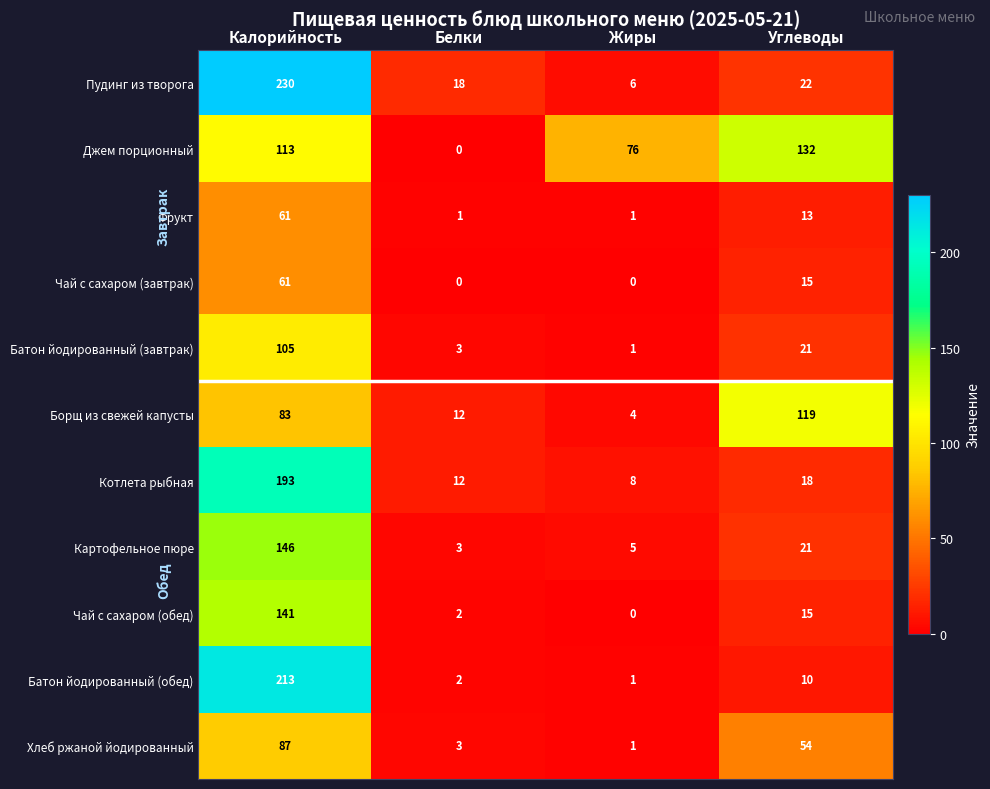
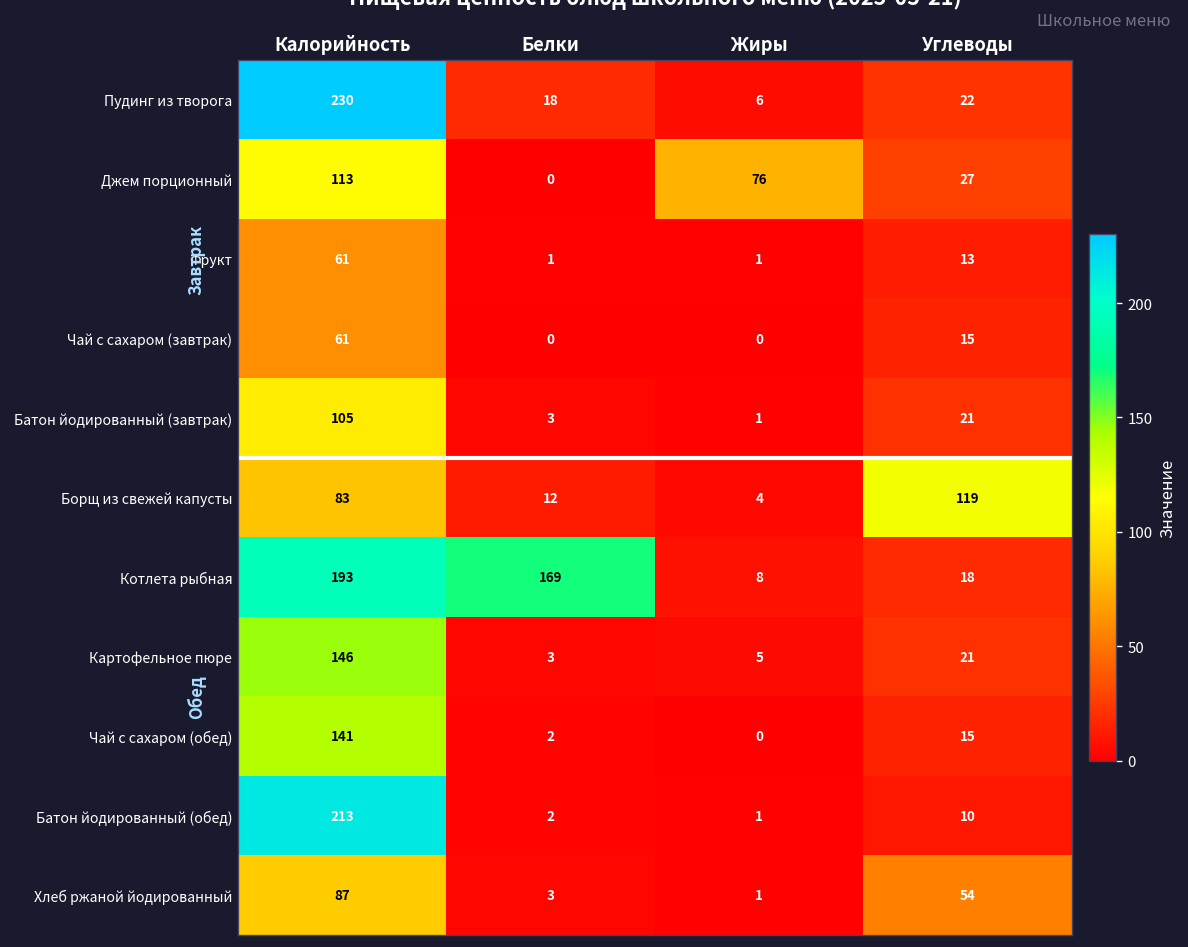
  {
    "Пудинг из творога": {
      "Калорийность": 230,
      "Белки": 18,
      "Жиры": 6,
      "Углеводы": 22
    },
    "Джем порционный": {
      "Калорийность": 113,
      "Белки": 0,
      "Жиры": 76,
-     "Углеводы": 132
+     "Углеводы": 27
    },
    "Фрукт": {
      "Калорийность": 61,
      "Белки": 1,
      "Жиры": 1,
      "Углеводы": 13
    },
    "Чай с сахаром (завтрак)": {
      "Калорийность": 61,
      "Белки": 0,
      "Жиры": 0,
      "Углеводы": 15
    },
    "Батон йодированный (завтрак)": {
      "Калорийность": 105,
      "Белки": 3,
      "Жиры": 1,
      "Углеводы": 21
    },
    "Борщ из свежей капусты": {
      "Калорийность": 83,
      "Белки": 12,
      "Жиры": 4,
      "Углеводы": 119
    },
    "Котлета рыбная": {
      "Калорийность": 193,
-     "Белки": 12,
+     "Белки": 169,
      "Жиры": 8,
      "Углеводы": 18
    },
    "Картофельное пюре": {
      "Калорийность": 146,
      "Белки": 3,
      "Жиры": 5,
      "Углеводы": 21
    },
    "Чай с сахаром (обед)": {
      "Калорийность": 141,
      "Белки": 2,
      "Жиры": 0,
      "Углеводы": 15
    },
    "Батон йодированный (обед)": {
      "Калорийность": 213,
      "Белки": 2,
      "Жиры": 1,
      "Углеводы": 10
    },
    "Хлеб ржаной йодированный": {
      "Калорийность": 87,
      "Белки": 3,
      "Жиры": 1,
      "Углеводы": 54
    }
  }
